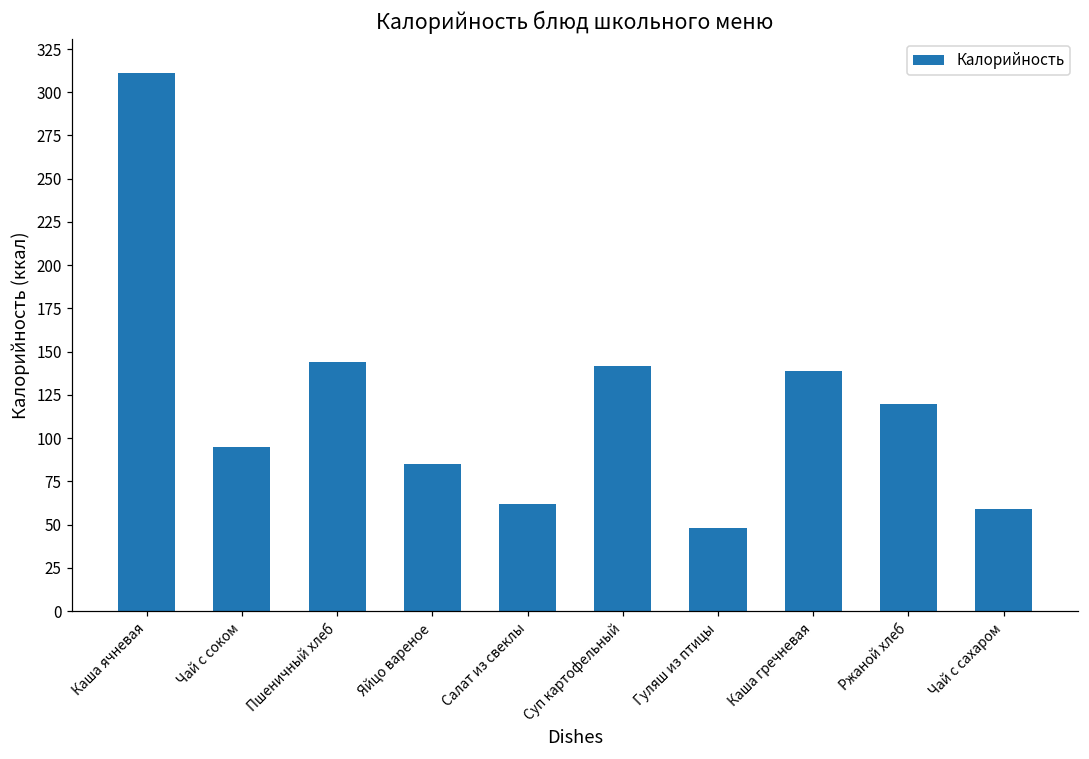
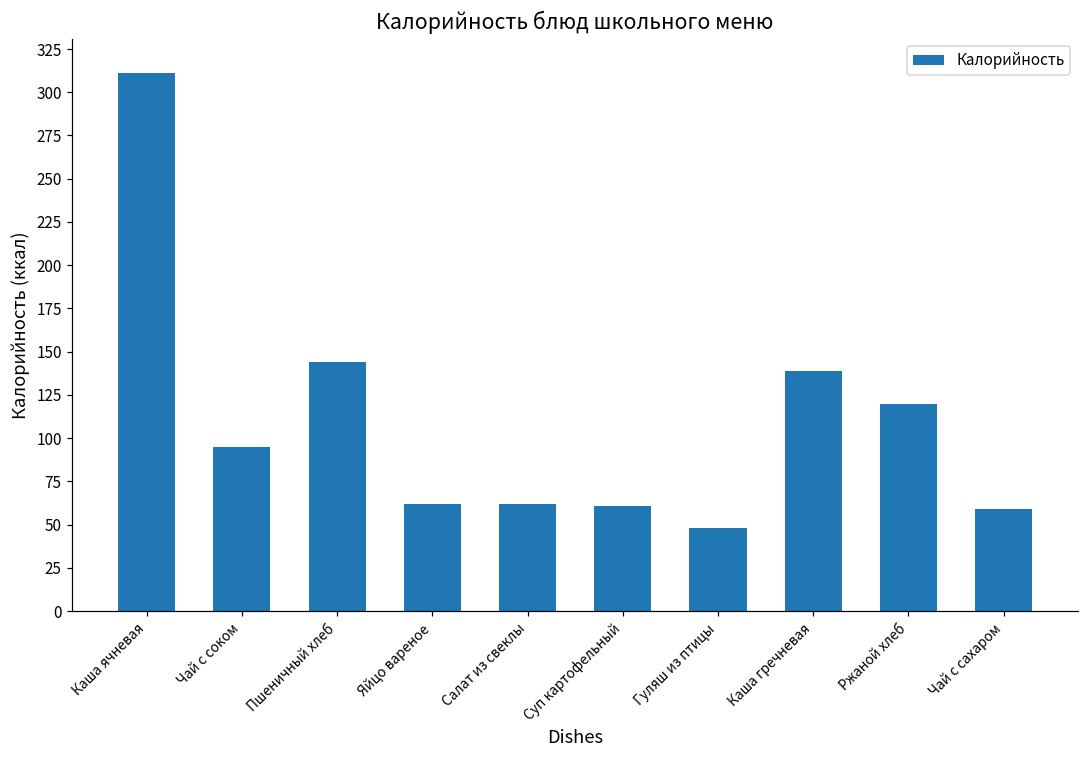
  {
    "Каша ячневая": 311,
    "Чай с соком": 95,
    "Пшеничный хлеб": 144,
-   "Яйцо вареное": 85,
+   "Яйцо вареное": 62,
    "Салат из свеклы": 62,
-   "Суп картофельный": 142,
+   "Суп картофельный": 61,
    "Гуляш из птицы": 48,
    "Каша гречневая": 139,
    "Ржаной хлеб": 120,
    "Чай с сахаром": 59
  }
